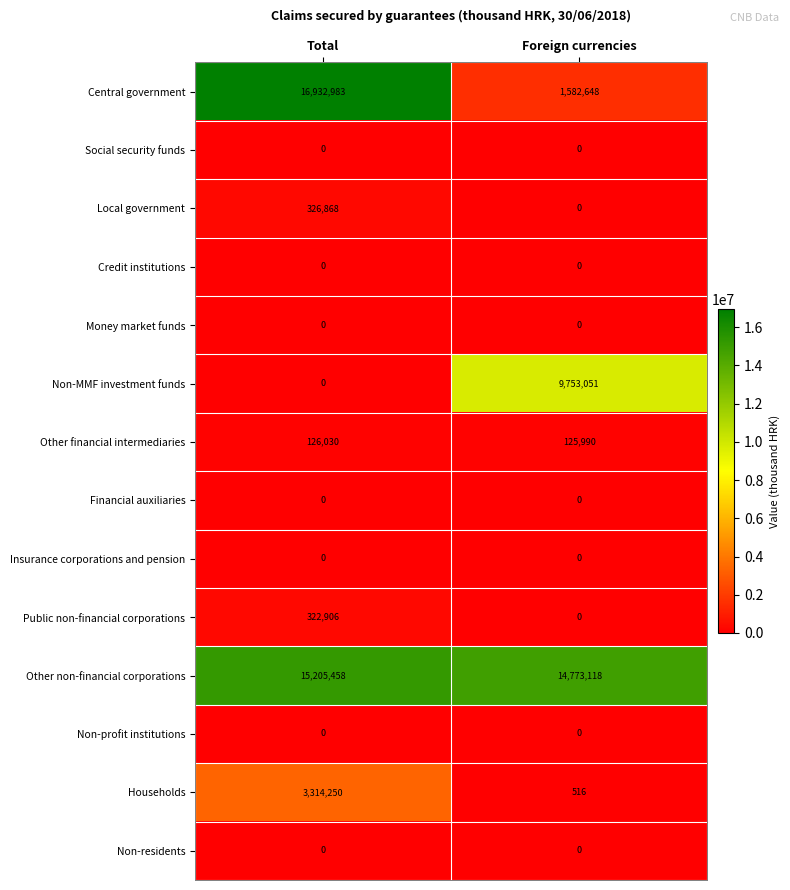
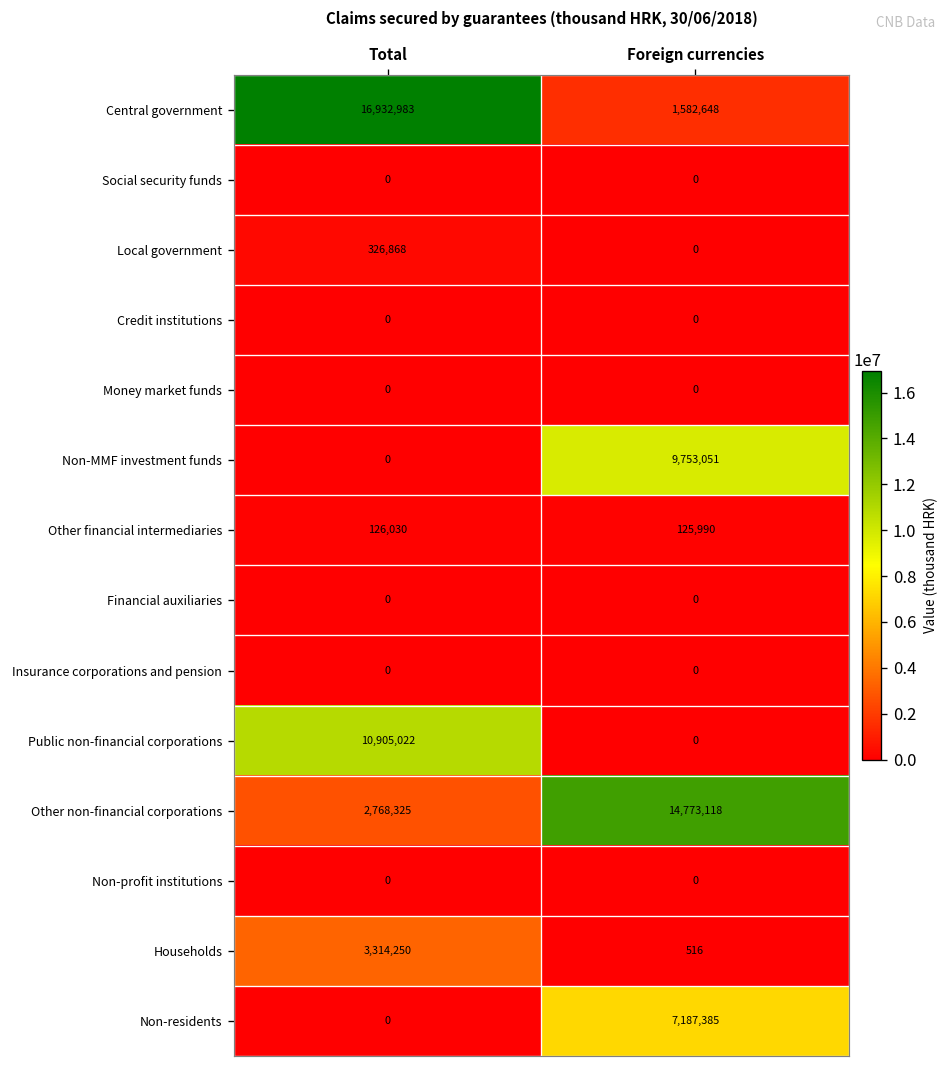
  {
    "Central government": {
      "Total": "16,932,983",
      "Foreign currencies": "1,582,648"
    },
    "Social security funds": {
      "Total": "0",
      "Foreign currencies": "0"
    },
    "Local government": {
      "Total": "326,868",
      "Foreign currencies": "0"
    },
    "Credit institutions": {
      "Total": "0",
      "Foreign currencies": "0"
    },
    "Money market funds": {
      "Total": "0",
      "Foreign currencies": "0"
    },
    "Non-MMF investment funds": {
      "Total": "0",
      "Foreign currencies": "9,753,051"
    },
    "Other financial intermediaries": {
      "Total": "126,030",
      "Foreign currencies": "125,990"
    },
    "Financial auxiliaries": {
      "Total": "0",
      "Foreign currencies": "0"
    },
    "Insurance corporations and pension": {
      "Total": "0",
      "Foreign currencies": "0"
    },
    "Public non-financial corporations": {
-     "Total": "322,906",
+     "Total": "10,905,022",
      "Foreign currencies": "0"
    },
    "Other non-financial corporations": {
-     "Total": "15,205,458",
+     "Total": "2,768,325",
      "Foreign currencies": "14,773,118"
    },
    "Non-profit institutions": {
      "Total": "0",
      "Foreign currencies": "0"
    },
    "Households": {
      "Total": "3,314,250",
      "Foreign currencies": "516"
    },
    "Non-residents": {
      "Total": "0",
-     "Foreign currencies": "0"
+     "Foreign currencies": "7,187,385"
    }
  }
